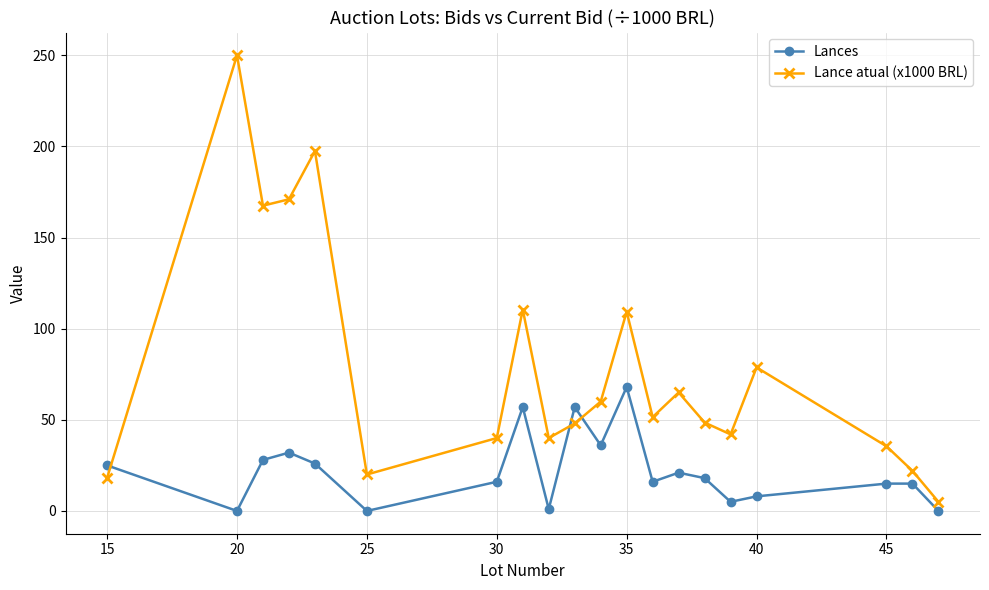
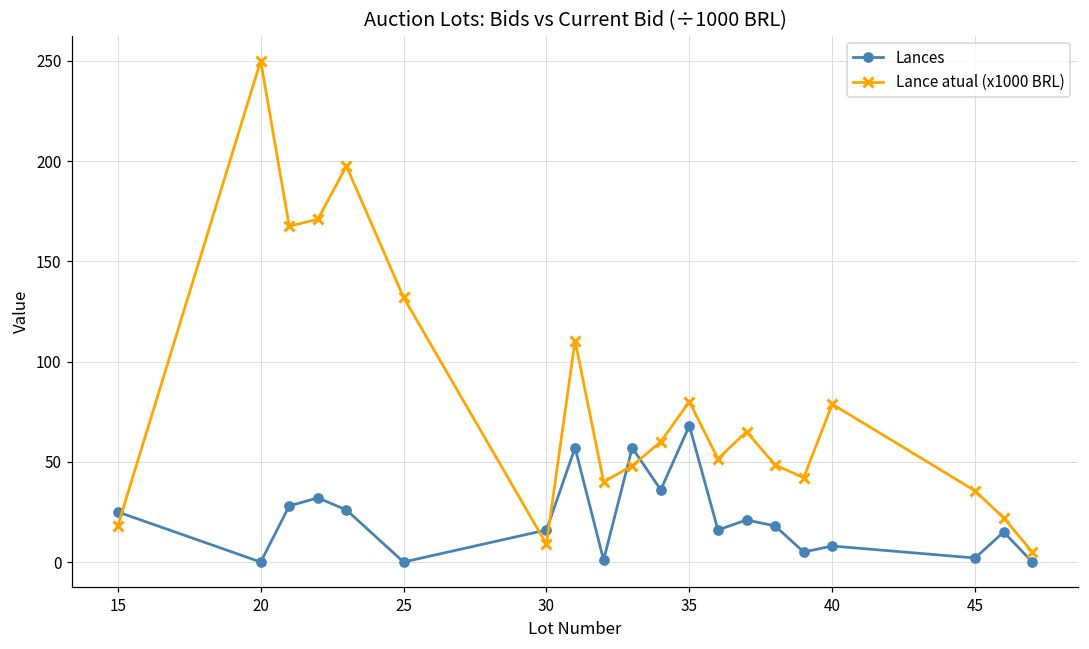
  {
    "Lances": {
      "15": 25,
      "20": 0,
      "25": 0,
      "30": 16,
      "35": 68,
      "40": 8,
-     "45": 15
+     "45": 2
    },
    "Lance atual (x1000 BRL)": {
      "15": 18,
      "20": 250,
-     "25": 20,
-     "30": 40,
-     "35": 109,
+     "25": 132,
+     "30": 9,
+     "35": 80,
      "40": 79,
      "45": 36
    }
  }
